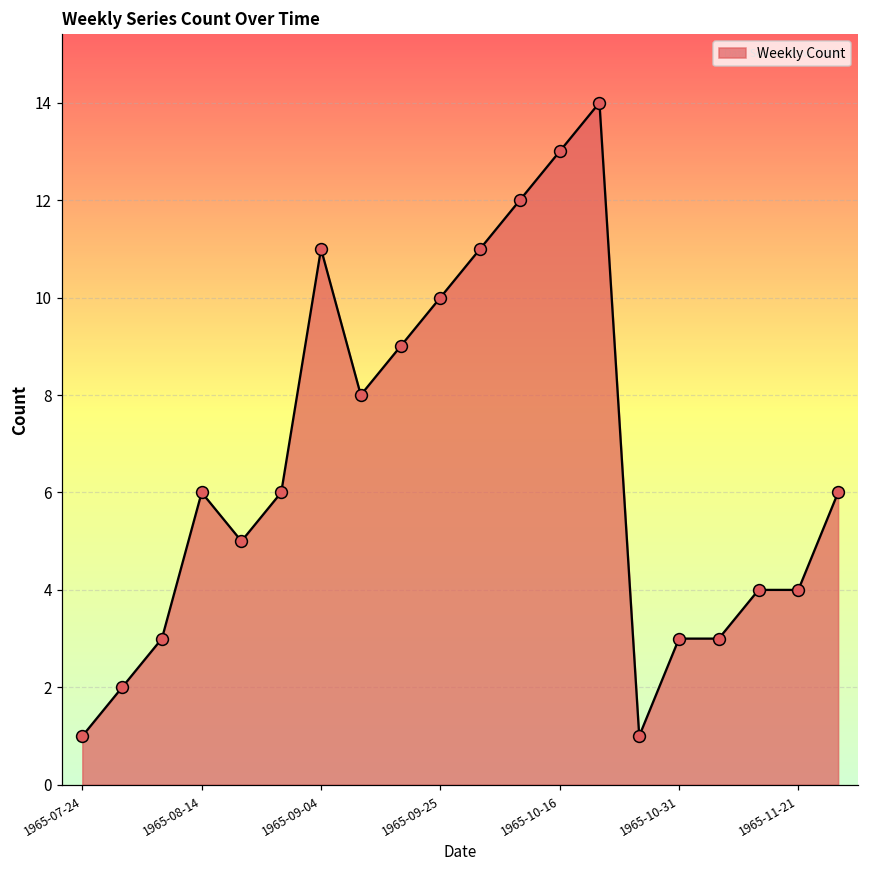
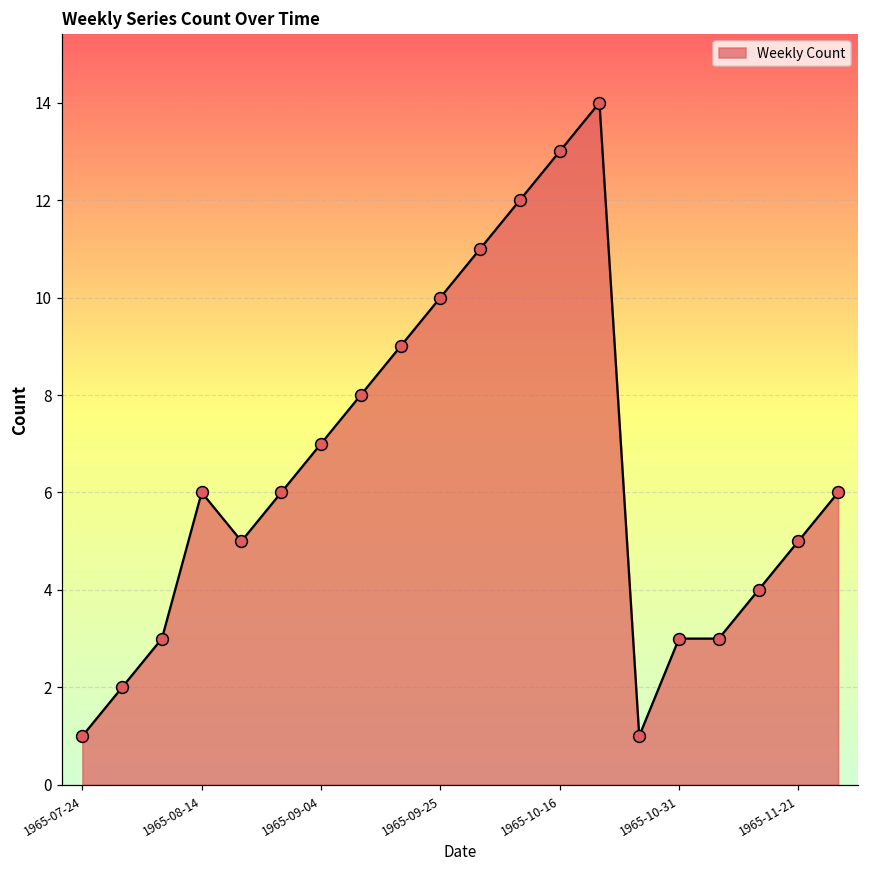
  {
    "1965-07-24": 1,
    "1965-08-14": 6,
-   "1965-09-04": 11,
+   "1965-09-04": 7,
    "1965-09-25": 10,
    "1965-10-16": 13,
    "1965-10-31": 3,
-   "1965-11-21": 4
+   "1965-11-21": 5
  }
